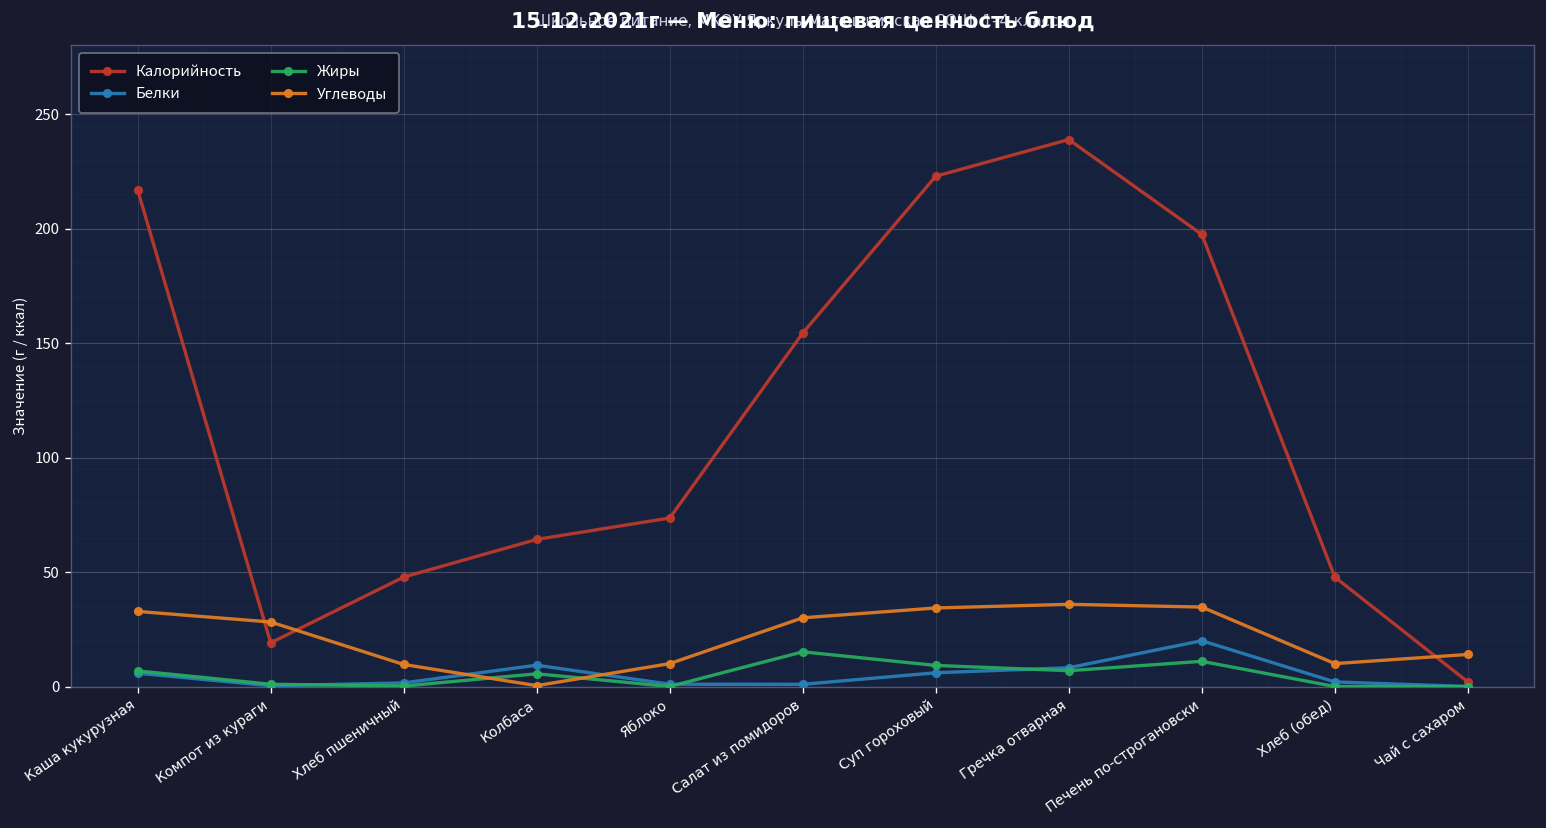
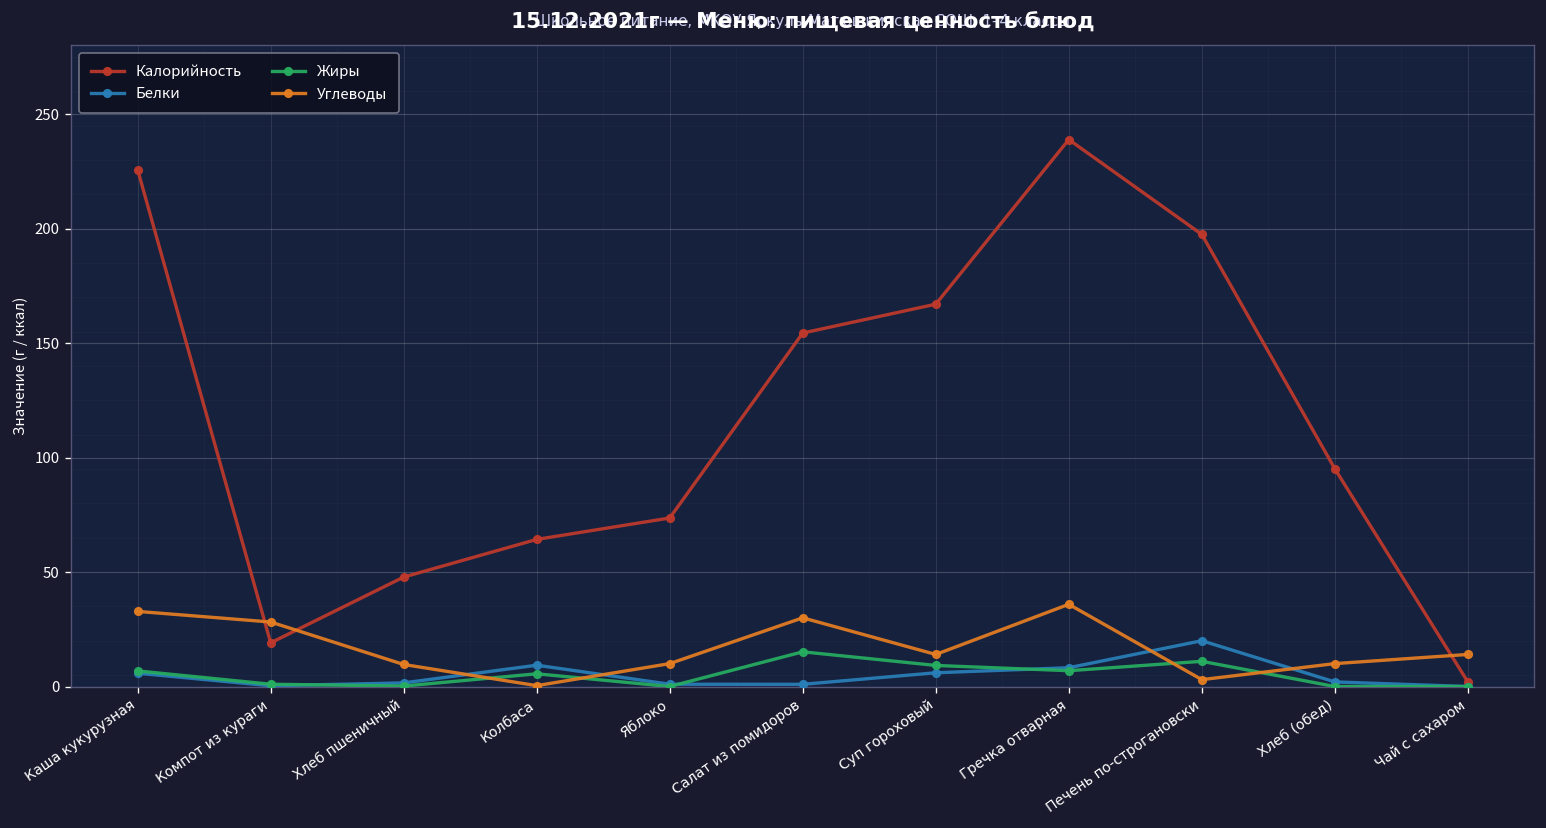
  {
    "Калорийность": {
-     "Каша кукурузная": 217,
+     "Каша кукурузная": 226,
      "Компот из кураги": 19,
      "Хлеб пшеничный": 48,
      "Колбаса": 64,
      "Яблоко": 74,
      "Салат из помидоров": 154,
-     "Суп гороховый": 223,
+     "Суп гороховый": 167,
      "Гречка отварная": 239,
      "Печень по-строгановски": 197,
-     "Хлеб (обед)": 48,
+     "Хлеб (обед)": 95,
      "Чай с сахаром": 2
    },
    "Белки": {
      "Хлеб пшеничный": 2,
      "Колбаса": 9,
      "Салат из помидоров": 1,
      "Суп гороховый": 6,
      "Печень по-строгановски": 20,
      "Хлеб (обед)": 2
    },
    "Жиры": {
      "Хлеб пшеничный": 0,
      "Колбаса": 6,
      "Салат из помидоров": 15,
      "Суп гороховый": 9,
      "Печень по-строгановски": 11,
      "Хлеб (обед)": 0
    },
    "Углеводы": {
      "Каша кукурузная": 33,
      "Компот из кураги": 28,
      "Хлеб пшеничный": 10,
      "Колбаса": 0,
      "Яблоко": 10,
      "Салат из помидоров": 30,
-     "Суп гороховый": 34,
+     "Суп гороховый": 14,
      "Гречка отварная": 36,
-     "Печень по-строгановски": 35,
+     "Печень по-строгановски": 3,
      "Хлеб (обед)": 10,
      "Чай с сахаром": 14
    }
  }
